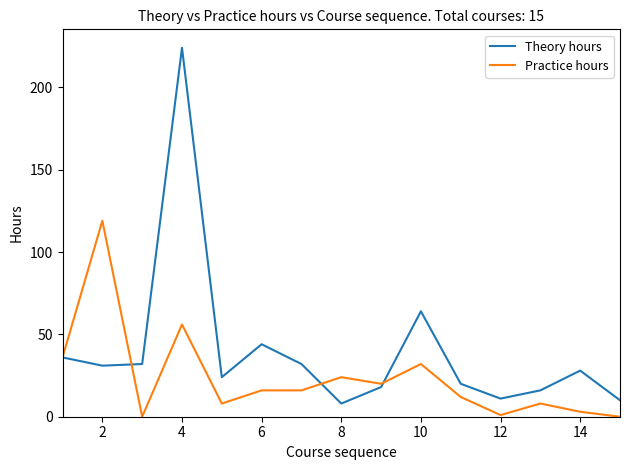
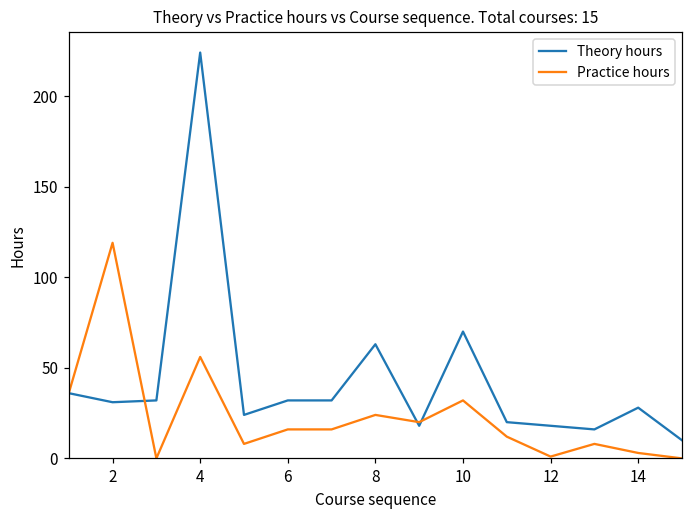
  {
    "Theory hours": {
      "2": 31,
      "4": 224,
-     "6": 44,
-     "8": 8,
-     "10": 64,
-     "12": 11,
+     "6": 32,
+     "8": 63,
+     "10": 70,
+     "12": 18,
      "14": 28
    },
    "Practice hours": {
      "2": 119,
      "4": 56,
      "6": 16,
      "8": 24,
      "10": 32,
      "12": 1,
      "14": 3
    }
  }
